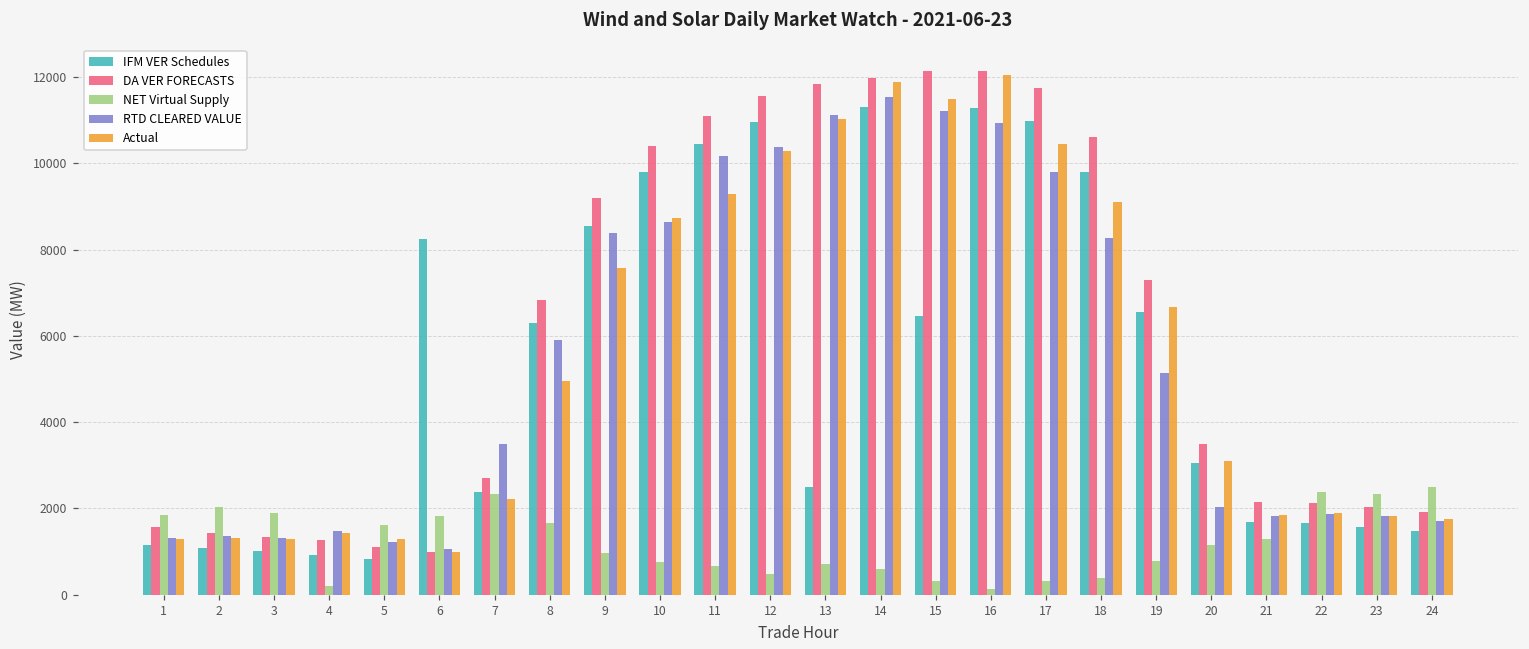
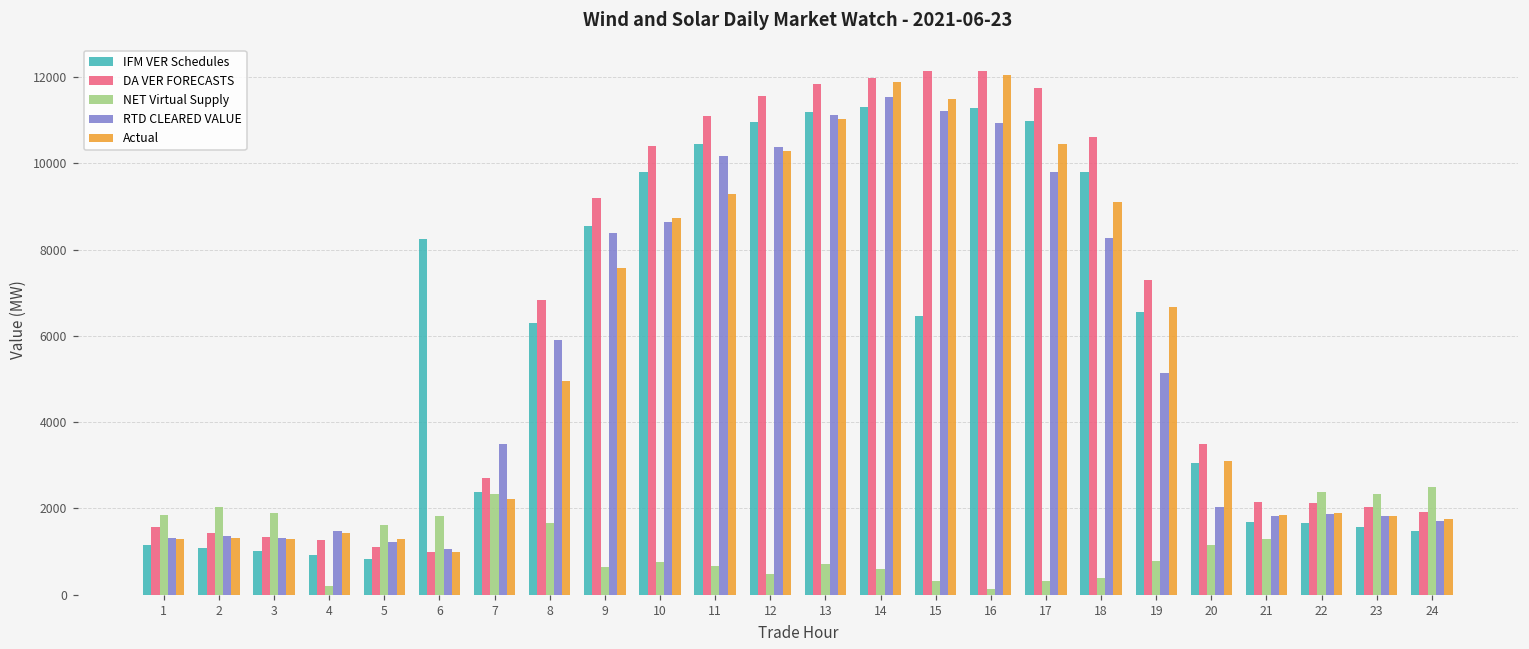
  {
    "IFM VER Schedules": {
      "1": 1100,
      "2": 1100,
      "3": 1000,
      "4": 900,
      "5": 800,
      "6": 8200,
      "7": 2400,
      "8": 6300,
      "9": 8500,
      "10": 9800,
      "11": 10500,
      "12": 11000,
-     "13": 2500,
+     "13": 11200,
      "14": 11300,
      "15": 6500,
      "16": 11300,
      "17": 11000,
      "18": 9800,
      "19": 6600,
      "20": 3100,
      "21": 1700,
      "22": 1700,
      "23": 1600,
      "24": 1500
    },
    "DA VER FORECASTS": {
      "1": 1600,
      "2": 1400,
      "3": 1300,
      "4": 1300,
      "5": 1100,
      "6": 1000,
      "7": 2700,
      "8": 6800,
      "9": 9200,
      "10": 10400,
      "11": 11100,
      "12": 11600,
      "13": 11800,
      "14": 12000,
      "15": 12100,
      "16": 12100,
      "17": 11800,
      "18": 10600,
      "19": 7300,
      "20": 3500,
      "21": 2200,
      "22": 2100,
      "23": 2000,
      "24": 1900
    },
    "NET Virtual Supply": {
      "1": 1900,
      "2": 2000,
      "3": 1900,
      "4": 200,
      "5": 1600,
      "6": 1800,
      "7": 2300,
      "8": 1700,
-     "9": 1000,
+     "9": 600,
      "10": 800,
      "11": 700,
      "12": 500,
      "13": 700,
      "14": 600,
      "15": 300,
      "16": 100,
      "17": 300,
      "18": 400,
      "19": 800,
      "20": 1200,
      "21": 1300,
      "22": 2400,
      "23": 2300,
      "24": 2500
    },
    "RTD CLEARED VALUE": {
      "1": 1300,
      "2": 1400,
      "3": 1300,
      "4": 1500,
      "5": 1200,
      "6": 1100,
      "7": 3500,
      "8": 5900,
      "9": 8400,
      "10": 8600,
      "11": 10200,
      "12": 10400,
      "13": 11100,
      "14": 11500,
      "15": 11200,
      "16": 10900,
      "17": 9800,
      "18": 8300,
      "19": 5100,
      "20": 2000,
      "21": 1800,
      "22": 1900,
      "23": 1800,
      "24": 1700
    },
    "Actual": {
      "1": 1300,
      "2": 1300,
      "3": 1300,
      "4": 1400,
      "5": 1300,
      "6": 1000,
      "7": 2200,
      "8": 4900,
      "9": 7600,
      "10": 8700,
      "11": 9300,
      "12": 10300,
      "13": 11000,
      "14": 11900,
      "15": 11500,
      "16": 12000,
      "17": 10400,
      "18": 9100,
      "19": 6700,
      "20": 3100,
      "21": 1900,
      "22": 1900,
      "23": 1800,
      "24": 1800
    }
  }
